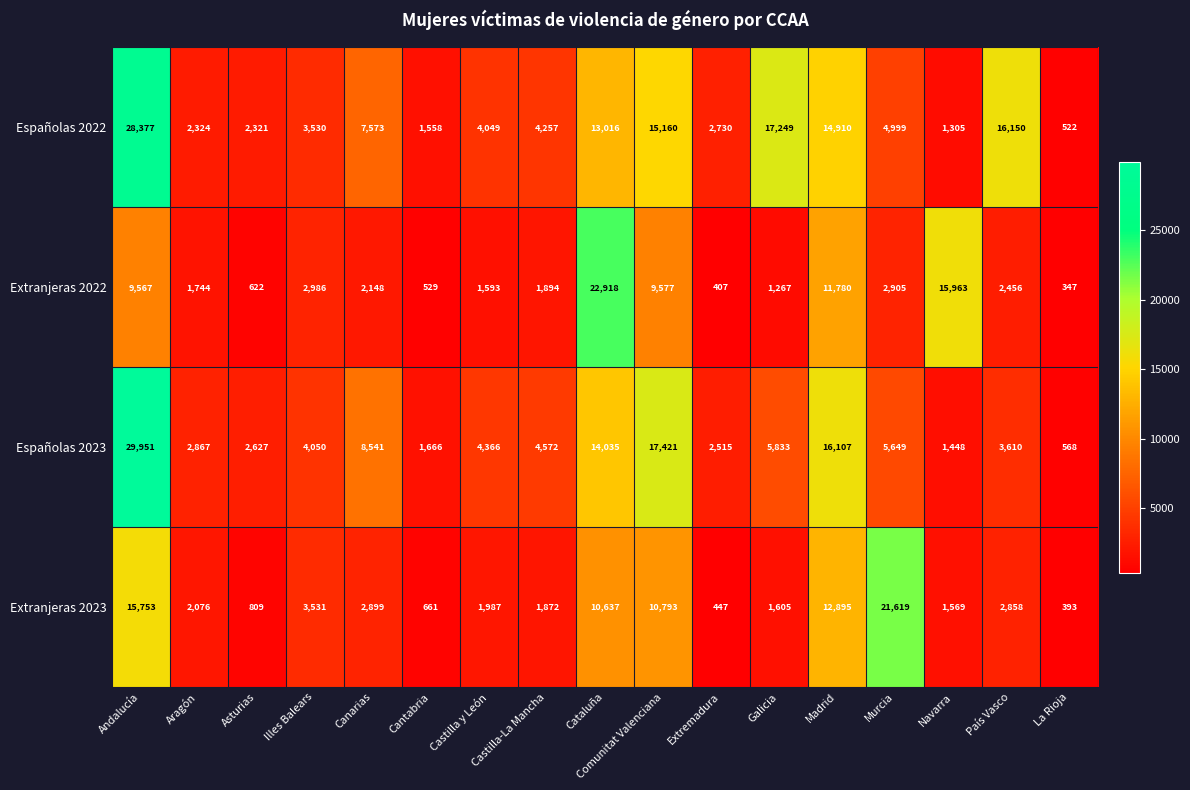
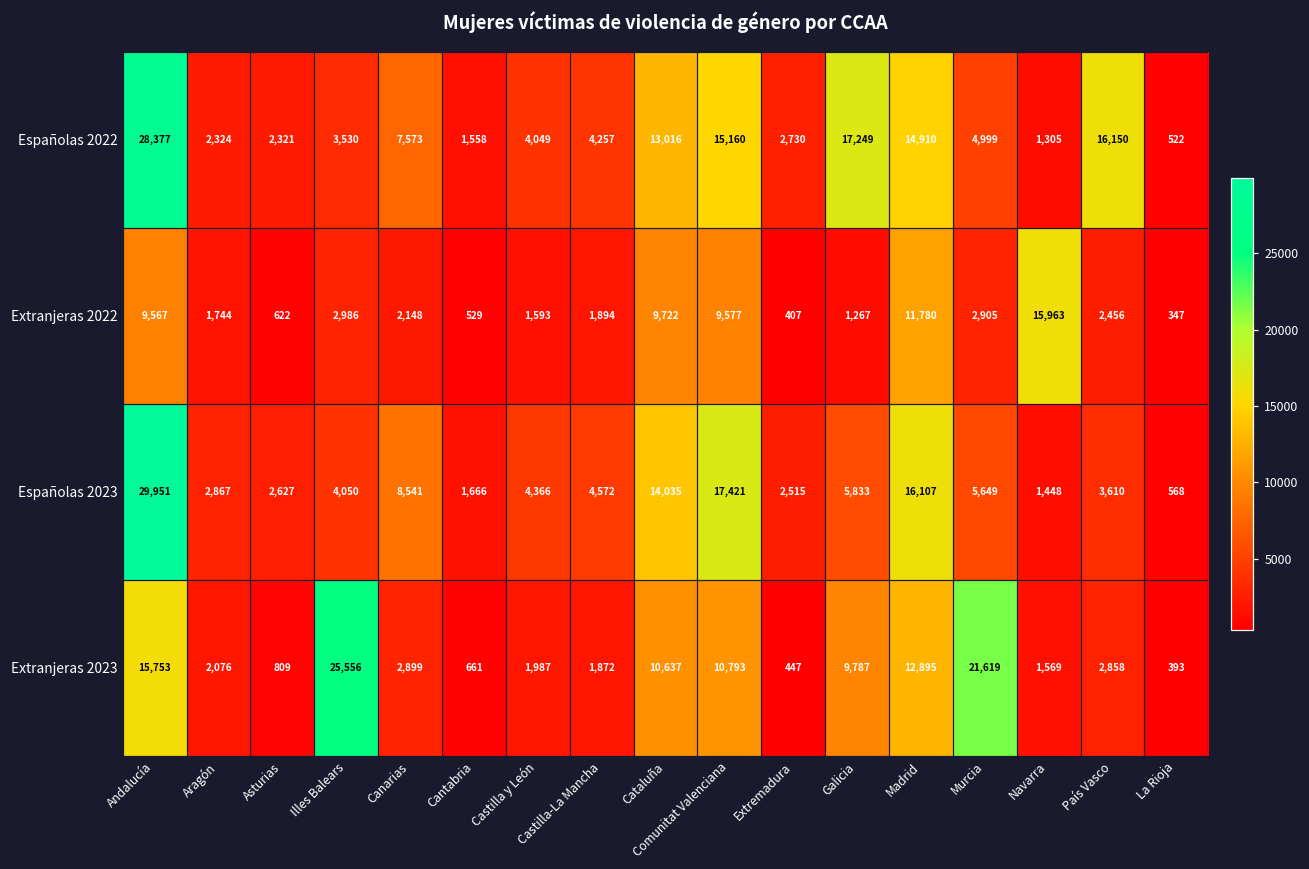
  {
    "Españolas 2022": {
      "Andalucía": "28,377",
      "Aragón": "2,324",
      "Asturias": "2,321",
      "Illes Balears": "3,530",
      "Canarias": "7,573",
      "Cantabria": "1,558",
      "Castilla y León": "4,049",
      "Castilla-La Mancha": "4,257",
      "Cataluña": "13,016",
      "Comunitat Valenciana": "15,160",
      "Extremadura": "2,730",
      "Galicia": "17,249",
      "Madrid": "14,910",
      "Murcia": "4,999",
      "Navarra": "1,305",
      "País Vasco": "16,150",
      "La Rioja": "522"
    },
    "Extranjeras 2022": {
      "Andalucía": "9,567",
      "Aragón": "1,744",
      "Asturias": "622",
      "Illes Balears": "2,986",
      "Canarias": "2,148",
      "Cantabria": "529",
      "Castilla y León": "1,593",
      "Castilla-La Mancha": "1,894",
-     "Cataluña": "22,918",
+     "Cataluña": "9,722",
      "Comunitat Valenciana": "9,577",
      "Extremadura": "407",
      "Galicia": "1,267",
      "Madrid": "11,780",
      "Murcia": "2,905",
      "Navarra": "15,963",
      "País Vasco": "2,456",
      "La Rioja": "347"
    },
    "Españolas 2023": {
      "Andalucía": "29,951",
      "Aragón": "2,867",
      "Asturias": "2,627",
      "Illes Balears": "4,050",
      "Canarias": "8,541",
      "Cantabria": "1,666",
      "Castilla y León": "4,366",
      "Castilla-La Mancha": "4,572",
      "Cataluña": "14,035",
      "Comunitat Valenciana": "17,421",
      "Extremadura": "2,515",
      "Galicia": "5,833",
      "Madrid": "16,107",
      "Murcia": "5,649",
      "Navarra": "1,448",
      "País Vasco": "3,610",
      "La Rioja": "568"
    },
    "Extranjeras 2023": {
      "Andalucía": "15,753",
      "Aragón": "2,076",
      "Asturias": "809",
-     "Illes Balears": "3,531",
+     "Illes Balears": "25,556",
      "Canarias": "2,899",
      "Cantabria": "661",
      "Castilla y León": "1,987",
      "Castilla-La Mancha": "1,872",
      "Cataluña": "10,637",
      "Comunitat Valenciana": "10,793",
      "Extremadura": "447",
-     "Galicia": "1,605",
+     "Galicia": "9,787",
      "Madrid": "12,895",
      "Murcia": "21,619",
      "Navarra": "1,569",
      "País Vasco": "2,858",
      "La Rioja": "393"
    }
  }
